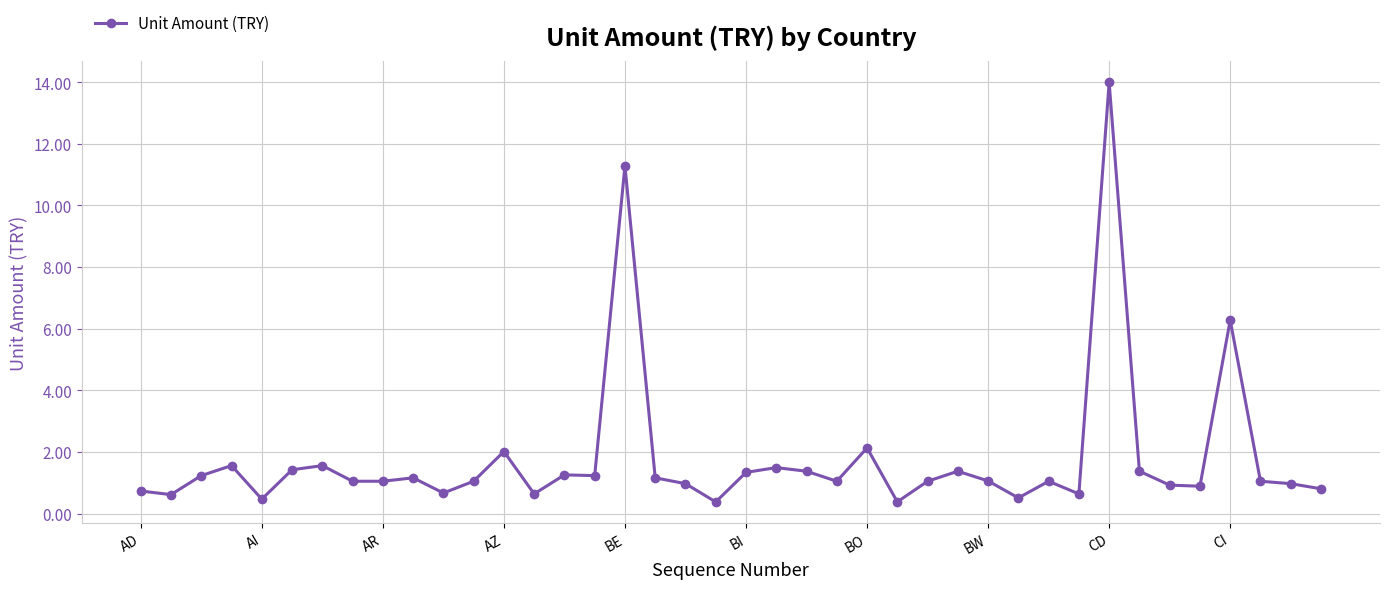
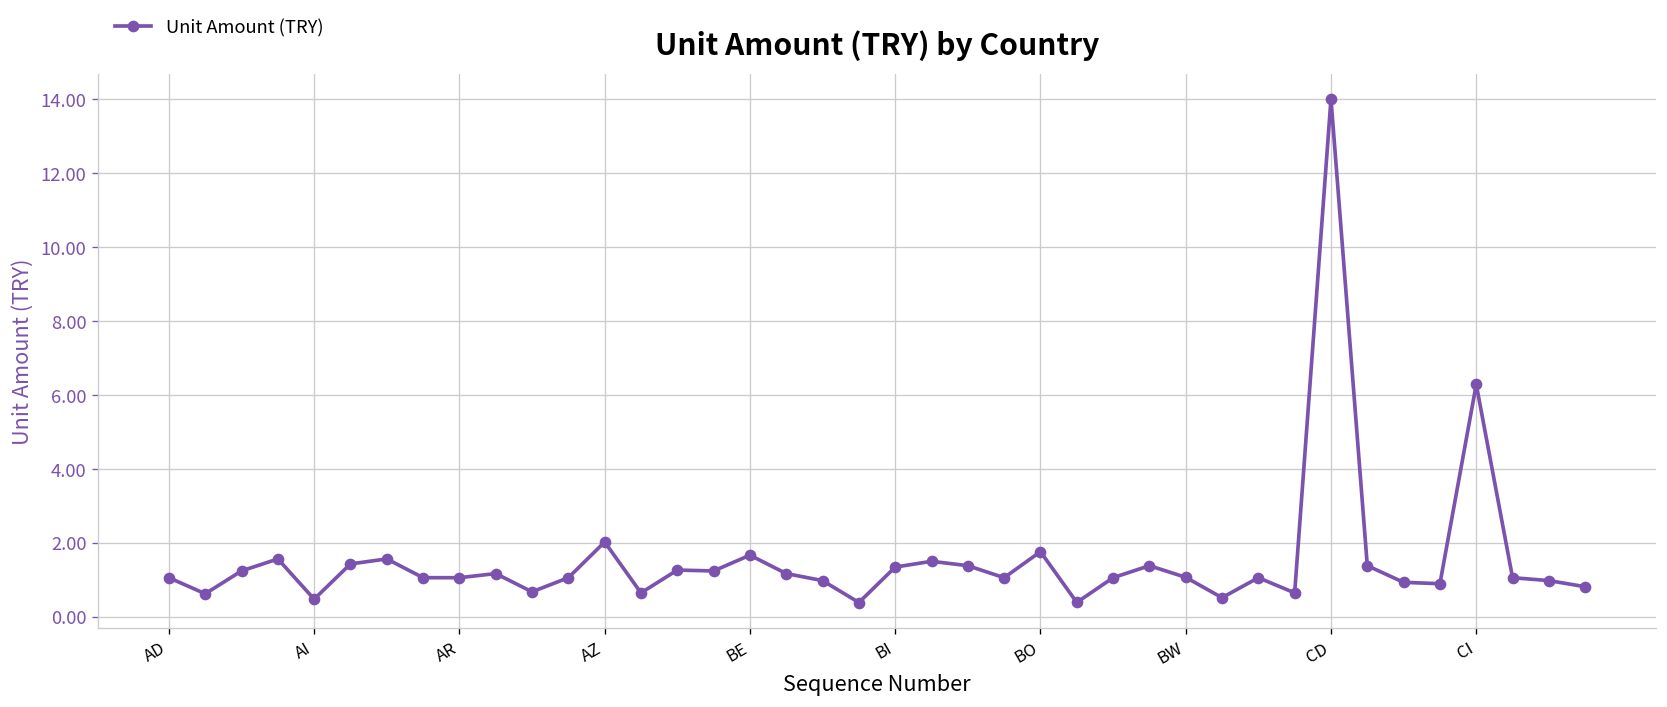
  {
-   "AD": 0.7,
+   "AD": 1.1,
    "AI": 0.5,
    "AR": 1.1,
    "AZ": 2.0,
-   "BE": 11.3,
+   "BE": 1.7,
    "BI": 1.3,
-   "BO": 2.1,
+   "BO": 1.8,
    "BW": 1.1,
    "CD": 14.0,
    "CI": 6.3
  }
